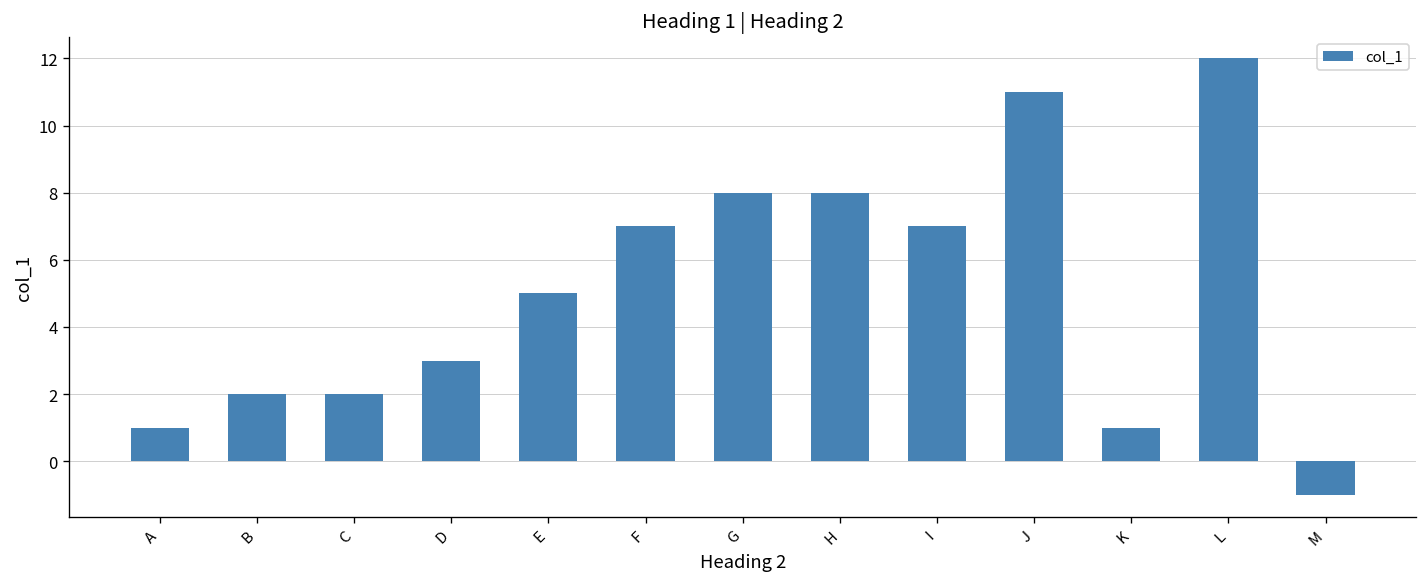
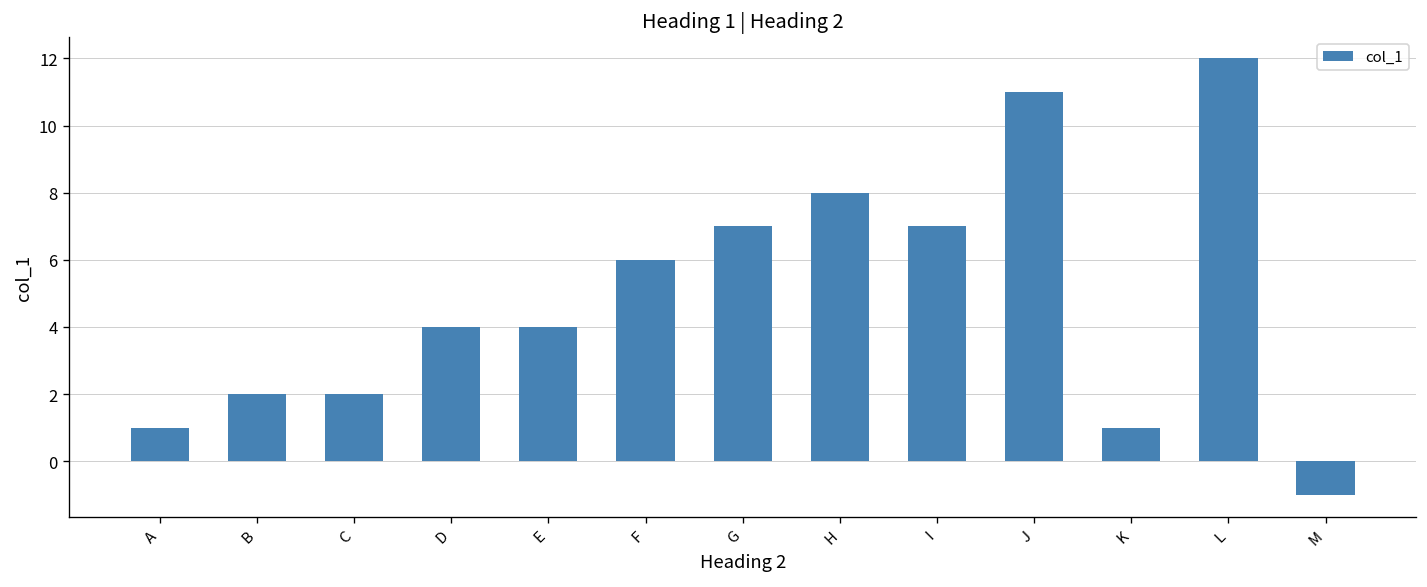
  {
    "A": 1,
    "B": 2,
    "C": 2,
-   "D": 3,
-   "E": 5,
-   "F": 7,
-   "G": 8,
+   "D": 4,
+   "E": 4,
+   "F": 6,
+   "G": 7,
    "H": 8,
    "I": 7,
    "J": 11,
    "K": 1,
    "L": 12,
    "M": -1
  }
